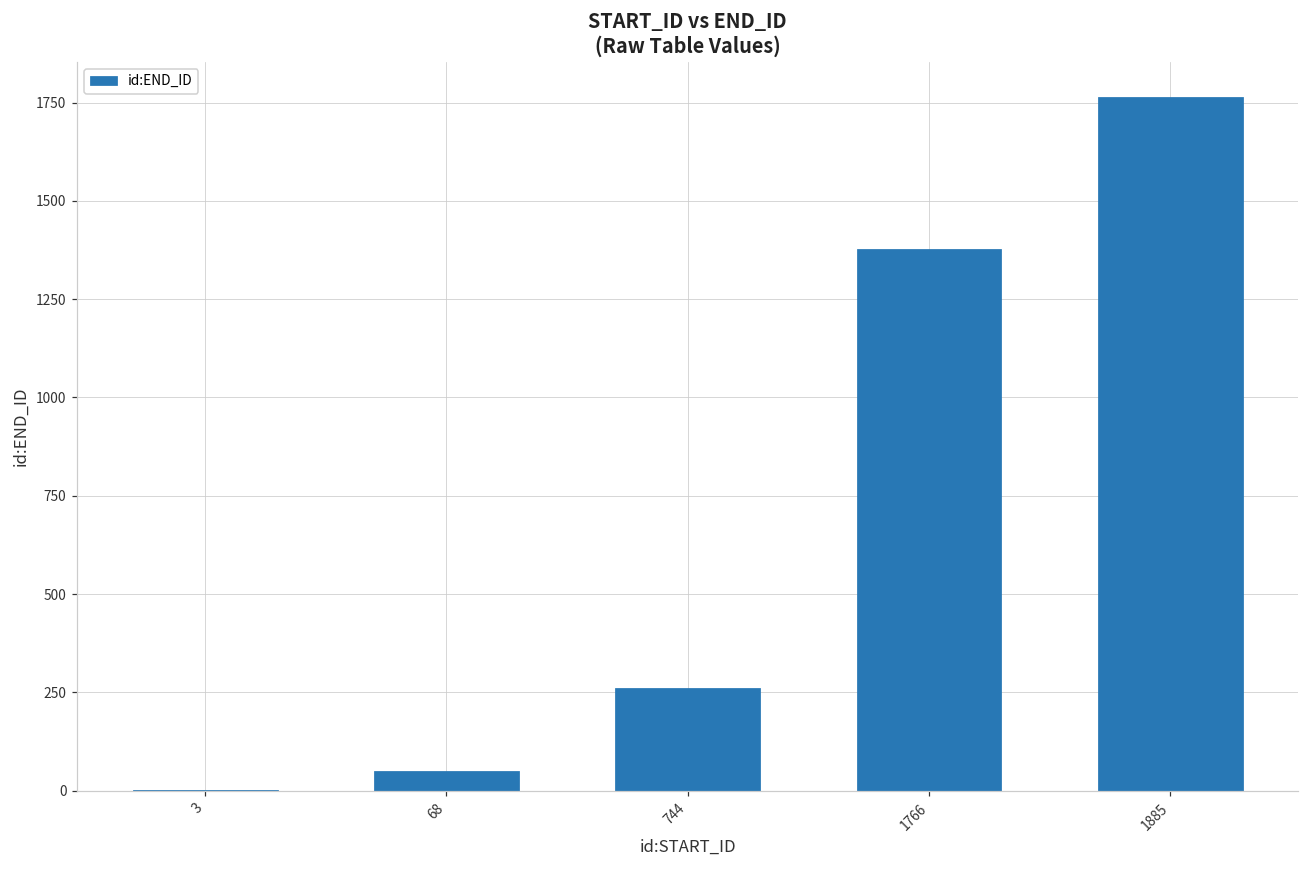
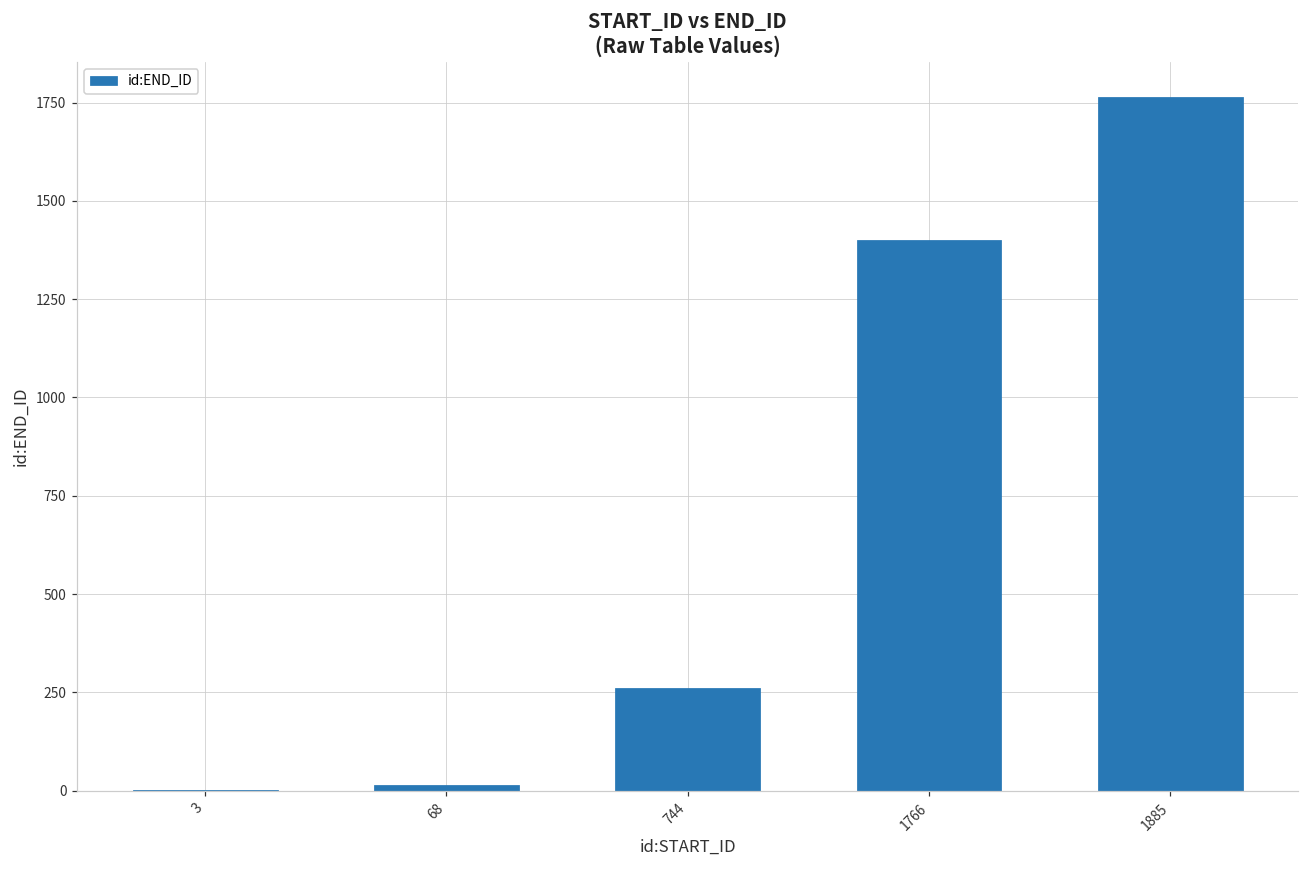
  {
-   "68": 50,
+   "68": 20,
    "744": 260,
-   "1766": 1380,
+   "1766": 1400,
    "1885": 1770
  }
